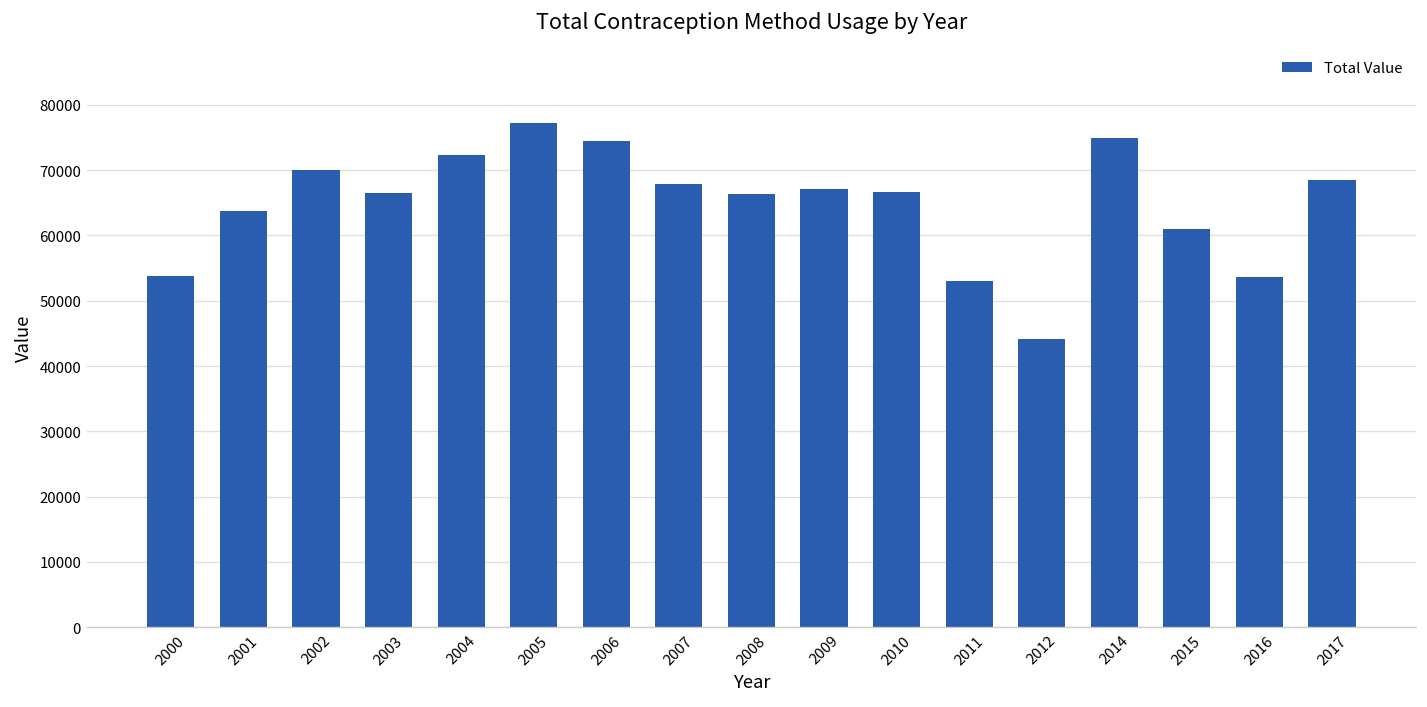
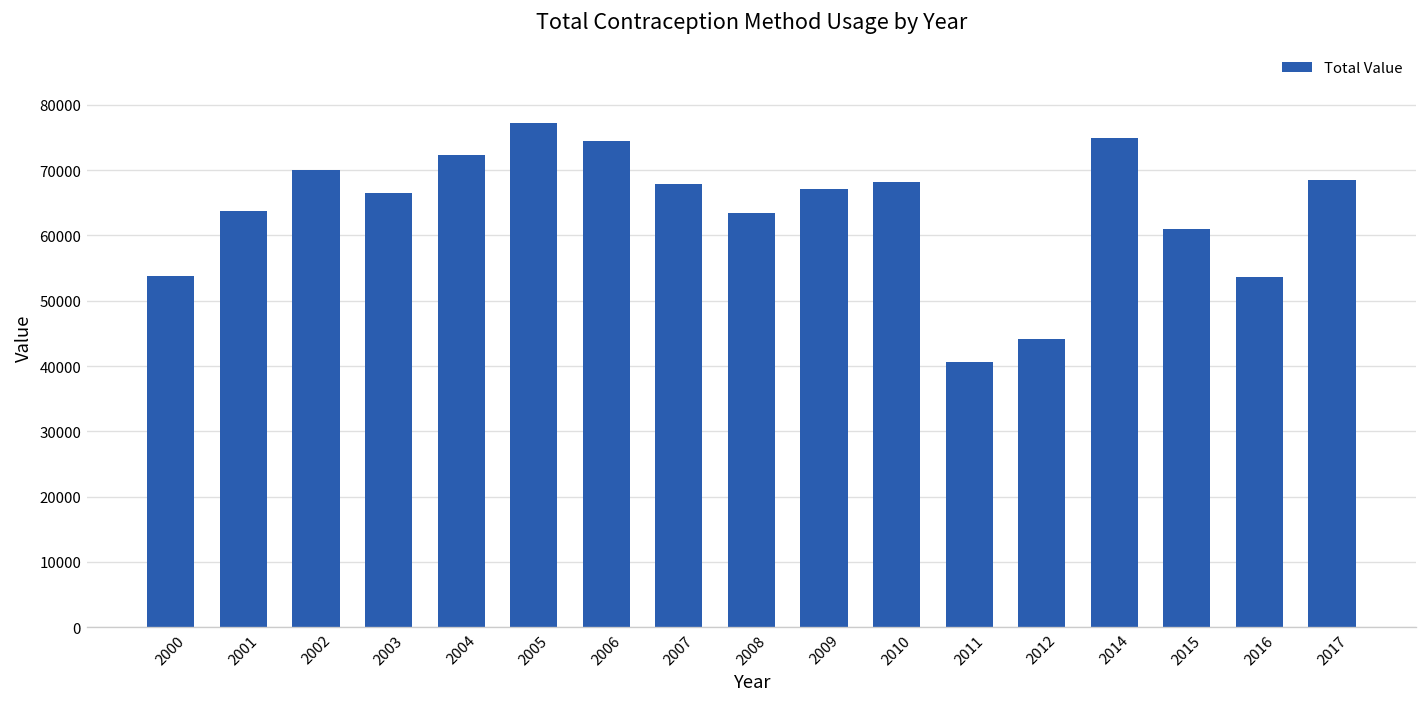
  {
    "2000": 54000,
    "2001": 64000,
    "2002": 70000,
    "2003": 66000,
    "2004": 72000,
    "2005": 77000,
    "2006": 74000,
    "2007": 68000,
-   "2008": 66000,
+   "2008": 63000,
    "2009": 67000,
-   "2010": 67000,
-   "2011": 53000,
+   "2010": 68000,
+   "2011": 41000,
    "2012": 44000,
    "2014": 75000,
    "2015": 61000,
    "2016": 54000,
    "2017": 68000
  }
